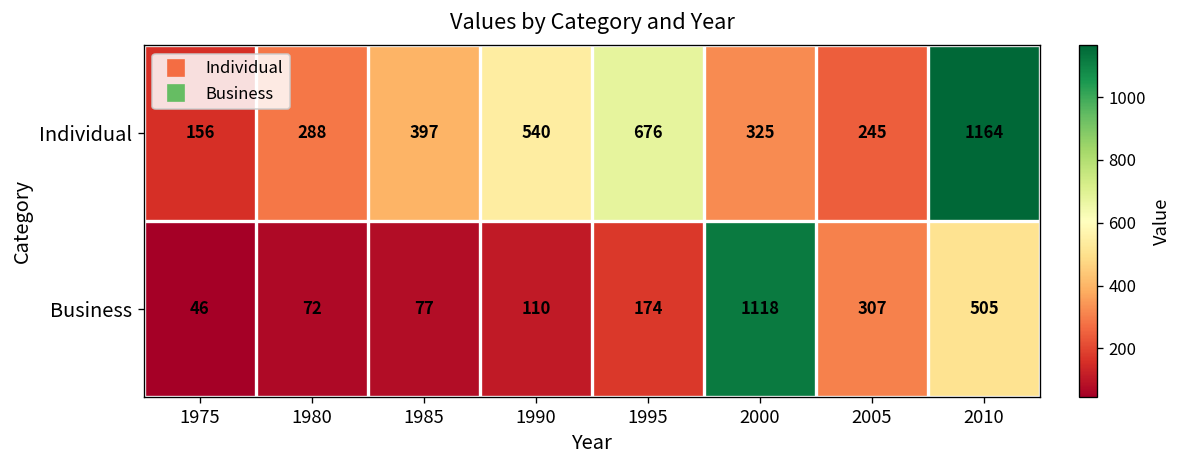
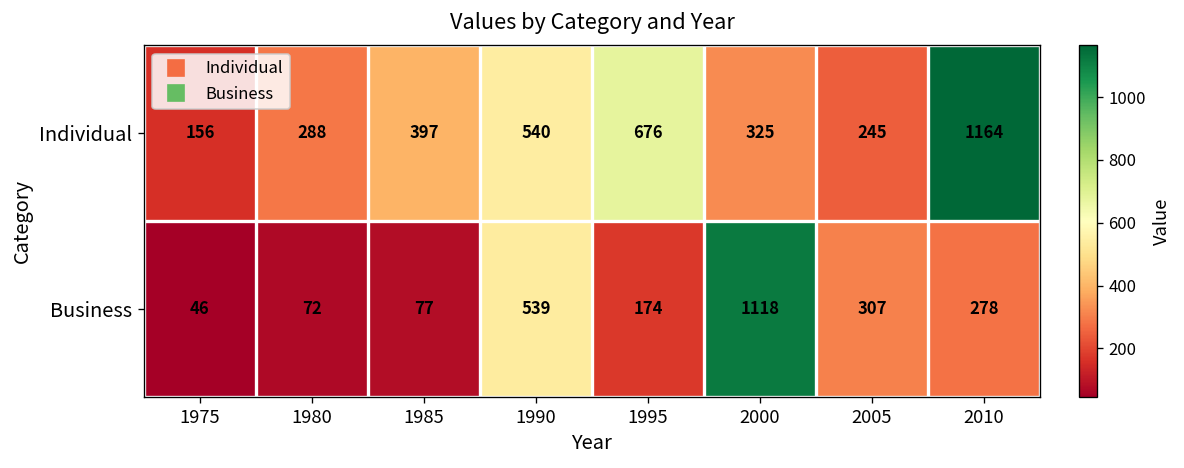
  {
    "Individual": {
      "1975": 156,
      "1980": 288,
      "1985": 397,
      "1990": 540,
      "1995": 676,
      "2000": 325,
      "2005": 245,
      "2010": 1164
    },
    "Business": {
      "1975": 46,
      "1980": 72,
      "1985": 77,
-     "1990": 110,
+     "1990": 539,
      "1995": 174,
      "2000": 1118,
      "2005": 307,
-     "2010": 505
+     "2010": 278
    }
  }
